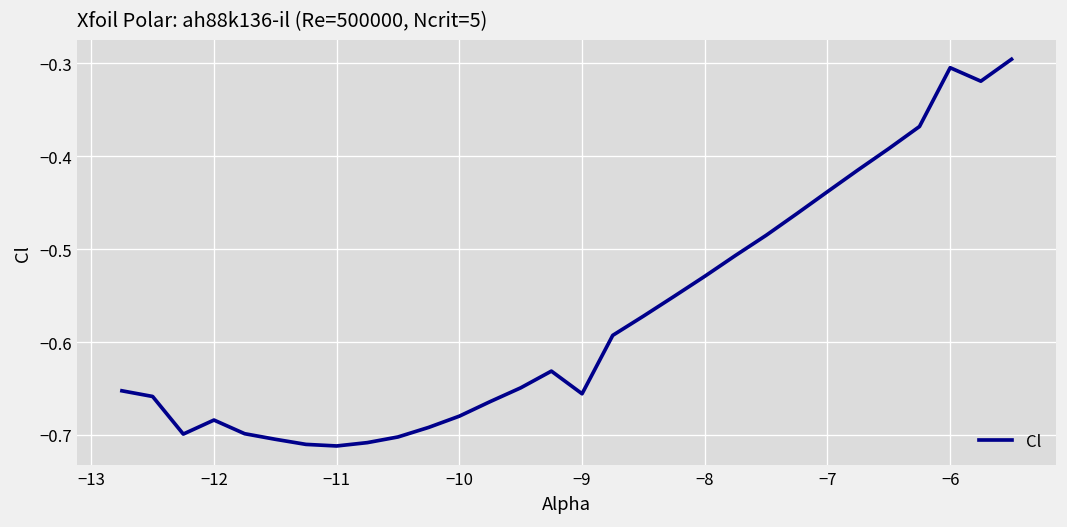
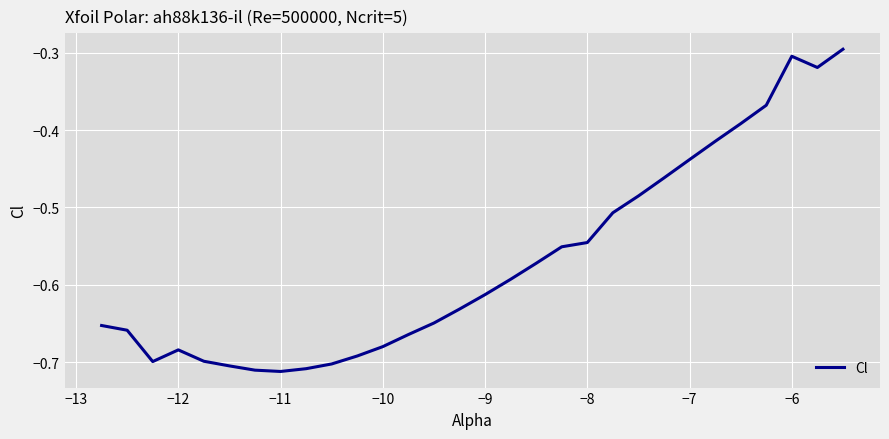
  {
    "−12": -0.68,
    "−11": -0.71,
    "−10": -0.68,
-   "−9": -0.66,
-   "−8": -0.53,
+   "−9": -0.61,
+   "−8": -0.55,
    "−7": -0.44,
    "−6": -0.30
  }
